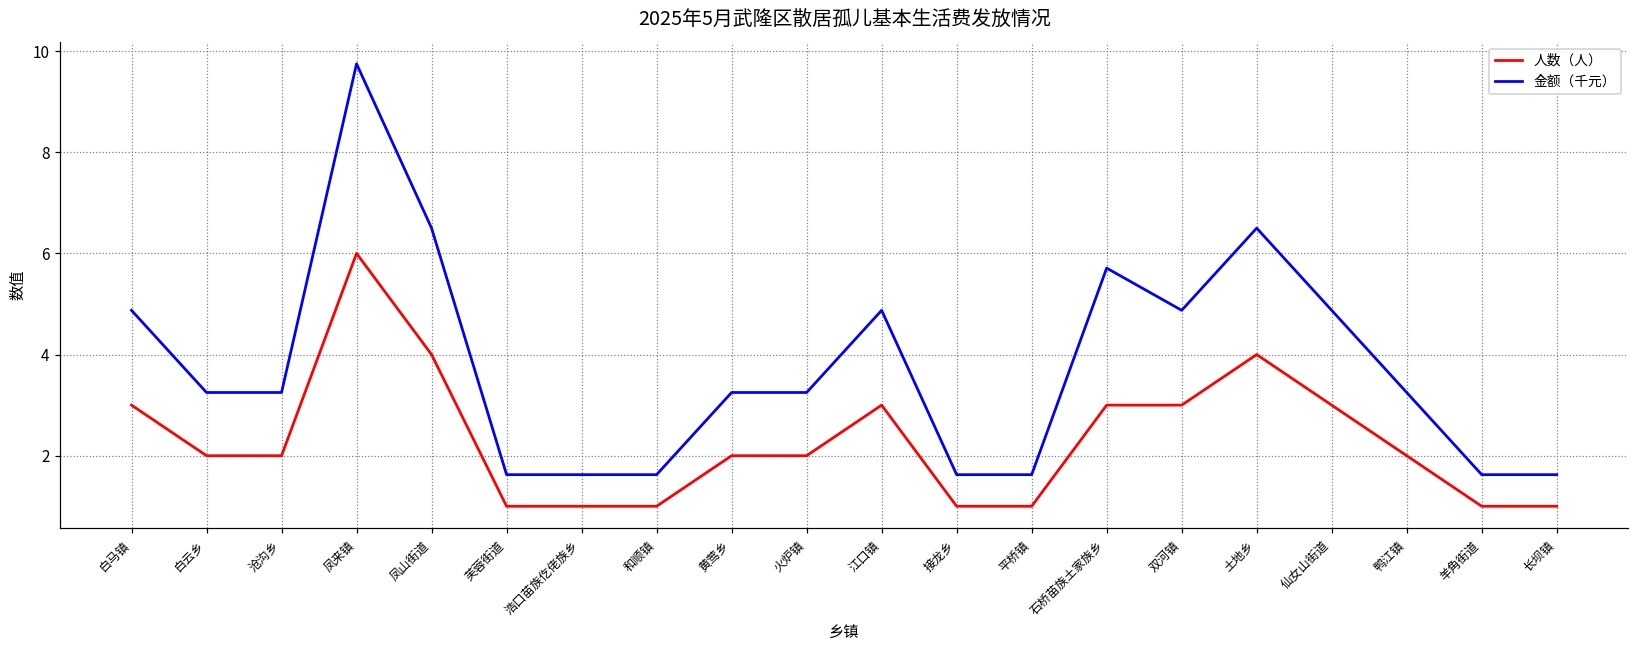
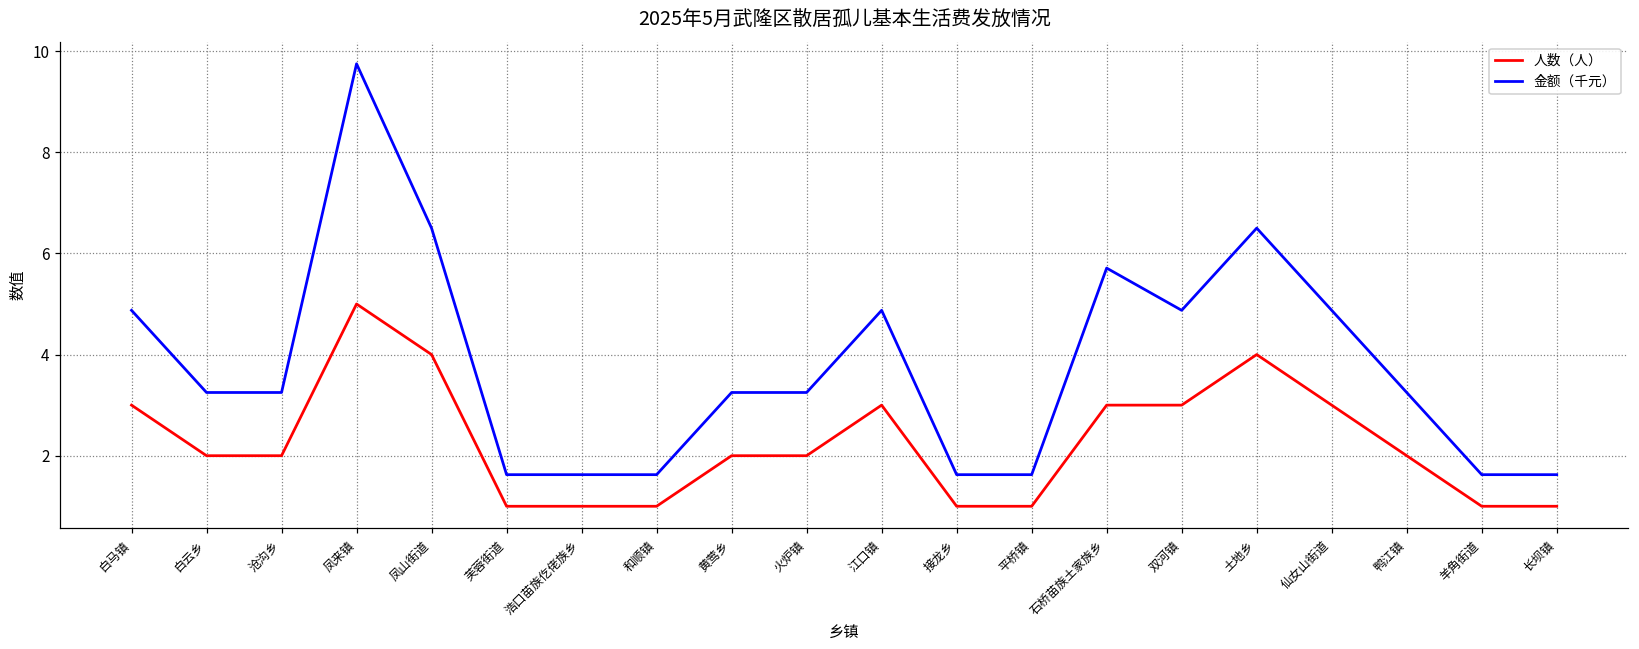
  {
    "人数（人）": {
      "白马镇": 3,
      "白云乡": 2,
      "沧沟乡": 2,
-     "凤来镇": 6,
+     "凤来镇": 5,
      "凤山街道": 4,
      "芙蓉街道": 1,
      "浩口苗族仡佬族乡": 1,
      "和顺镇": 1,
      "黄莺乡": 2,
      "火炉镇": 2,
      "江口镇": 3,
      "接龙乡": 1,
      "平桥镇": 1,
      "石桥苗族土家族乡": 3,
      "双河镇": 3,
      "土地乡": 4,
      "仙女山街道": 3,
      "鸭江镇": 2,
      "羊角街道": 1,
      "长坝镇": 1
    },
    "金额（千元）": {
      "白马镇": 4.9,
      "白云乡": 3.3,
      "沧沟乡": 3.3,
      "凤来镇": 9.8,
      "凤山街道": 6.5,
      "芙蓉街道": 1.6,
      "浩口苗族仡佬族乡": 1.6,
      "和顺镇": 1.6,
      "黄莺乡": 3.3,
      "火炉镇": 3.3,
      "江口镇": 4.9,
      "接龙乡": 1.6,
      "平桥镇": 1.6,
      "石桥苗族土家族乡": 5.7,
      "双河镇": 4.9,
      "土地乡": 6.5,
      "仙女山街道": 4.9,
      "鸭江镇": 3.3,
      "羊角街道": 1.6,
      "长坝镇": 1.6
    }
  }
